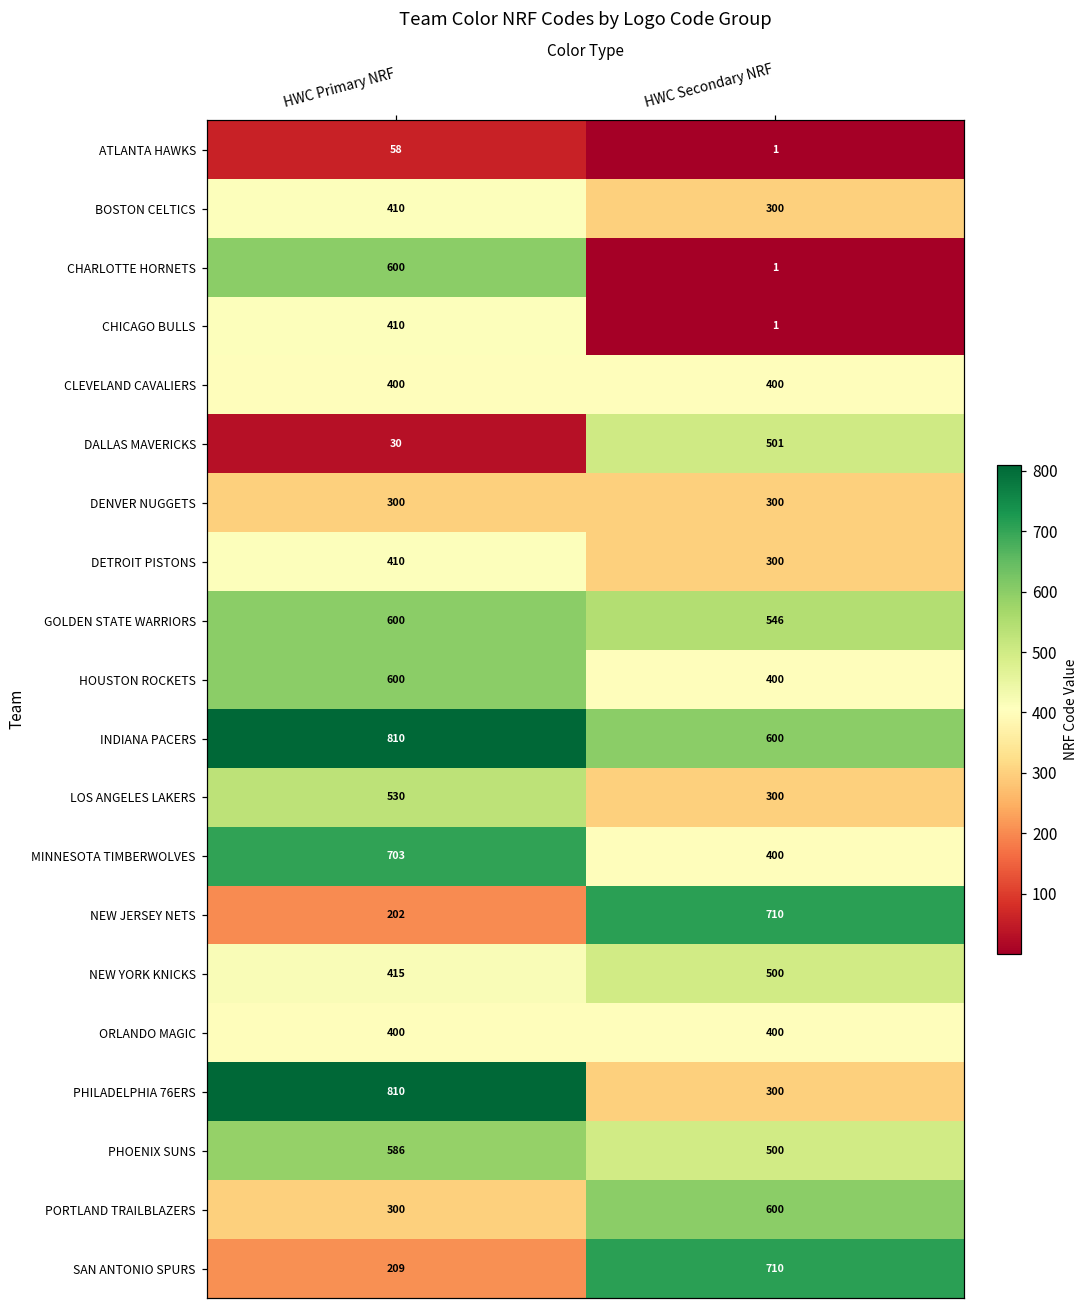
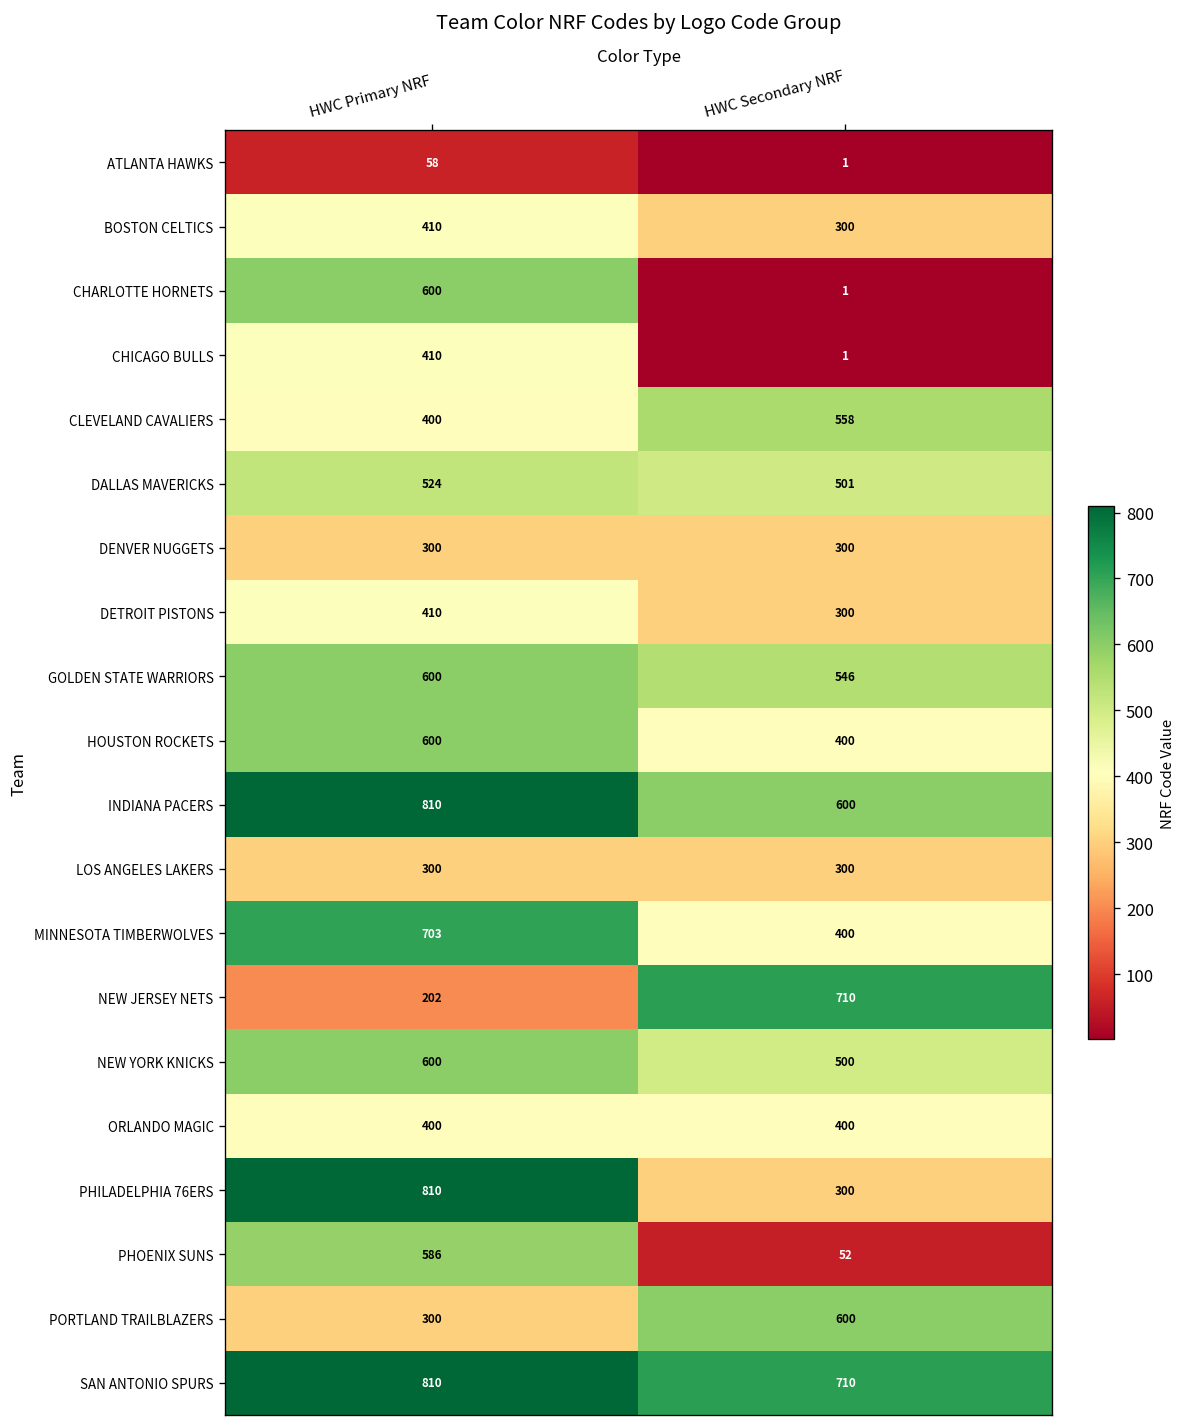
  {
    "ATLANTA HAWKS": {
      "HWC Primary NRF": 58,
      "HWC Secondary NRF": 1
    },
    "BOSTON CELTICS": {
      "HWC Primary NRF": 410,
      "HWC Secondary NRF": 300
    },
    "CHARLOTTE HORNETS": {
      "HWC Primary NRF": 600,
      "HWC Secondary NRF": 1
    },
    "CHICAGO BULLS": {
      "HWC Primary NRF": 410,
      "HWC Secondary NRF": 1
    },
    "CLEVELAND CAVALIERS": {
      "HWC Primary NRF": 400,
-     "HWC Secondary NRF": 400
+     "HWC Secondary NRF": 558
    },
    "DALLAS MAVERICKS": {
-     "HWC Primary NRF": 30,
+     "HWC Primary NRF": 524,
      "HWC Secondary NRF": 501
    },
    "DENVER NUGGETS": {
      "HWC Primary NRF": 300,
      "HWC Secondary NRF": 300
    },
    "DETROIT PISTONS": {
      "HWC Primary NRF": 410,
      "HWC Secondary NRF": 300
    },
    "GOLDEN STATE WARRIORS": {
      "HWC Primary NRF": 600,
      "HWC Secondary NRF": 546
    },
    "HOUSTON ROCKETS": {
      "HWC Primary NRF": 600,
      "HWC Secondary NRF": 400
    },
    "INDIANA PACERS": {
      "HWC Primary NRF": 810,
      "HWC Secondary NRF": 600
    },
    "LOS ANGELES LAKERS": {
-     "HWC Primary NRF": 530,
+     "HWC Primary NRF": 300,
      "HWC Secondary NRF": 300
    },
    "MINNESOTA TIMBERWOLVES": {
      "HWC Primary NRF": 703,
      "HWC Secondary NRF": 400
    },
    "NEW JERSEY NETS": {
      "HWC Primary NRF": 202,
      "HWC Secondary NRF": 710
    },
    "NEW YORK KNICKS": {
-     "HWC Primary NRF": 415,
+     "HWC Primary NRF": 600,
      "HWC Secondary NRF": 500
    },
    "ORLANDO MAGIC": {
      "HWC Primary NRF": 400,
      "HWC Secondary NRF": 400
    },
    "PHILADELPHIA 76ERS": {
      "HWC Primary NRF": 810,
      "HWC Secondary NRF": 300
    },
    "PHOENIX SUNS": {
      "HWC Primary NRF": 586,
-     "HWC Secondary NRF": 500
+     "HWC Secondary NRF": 52
    },
    "PORTLAND TRAILBLAZERS": {
      "HWC Primary NRF": 300,
      "HWC Secondary NRF": 600
    },
    "SAN ANTONIO SPURS": {
-     "HWC Primary NRF": 209,
+     "HWC Primary NRF": 810,
      "HWC Secondary NRF": 710
    }
  }
